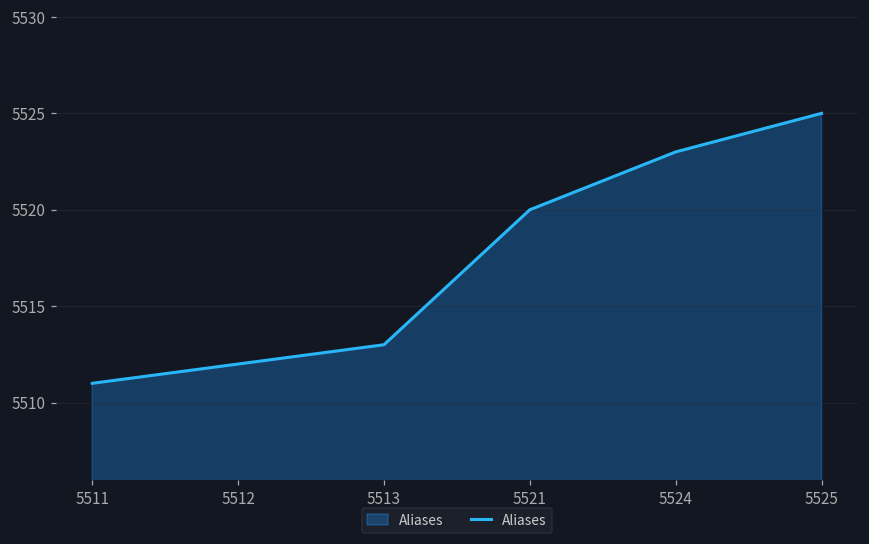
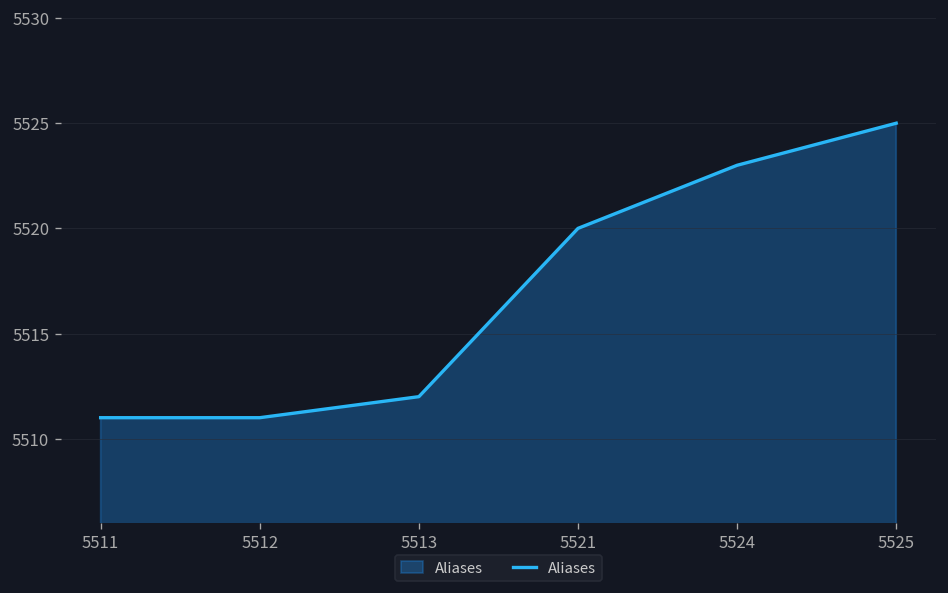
  {
    "5511": 5511,
-   "5512": 5512,
-   "5513": 5513,
+   "5512": 5511,
+   "5513": 5512,
    "5521": 5520,
    "5524": 5523,
    "5525": 5525
  }
